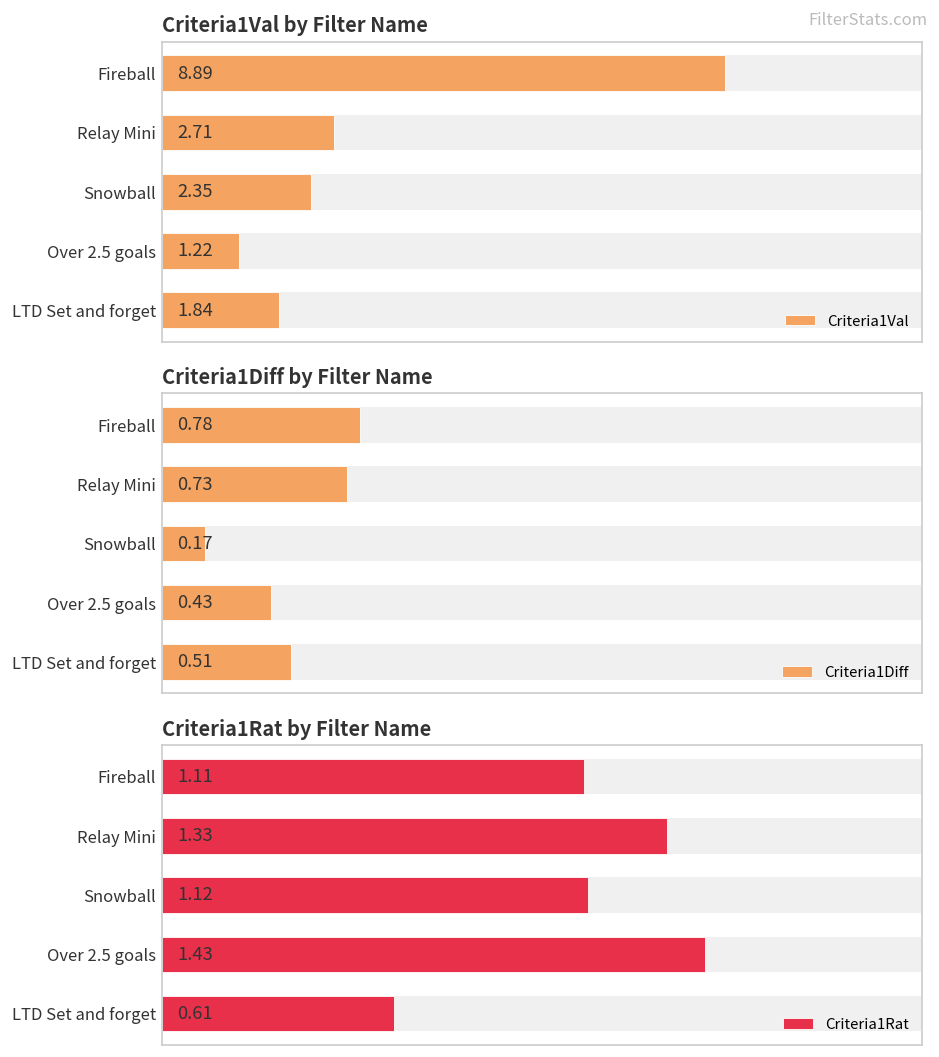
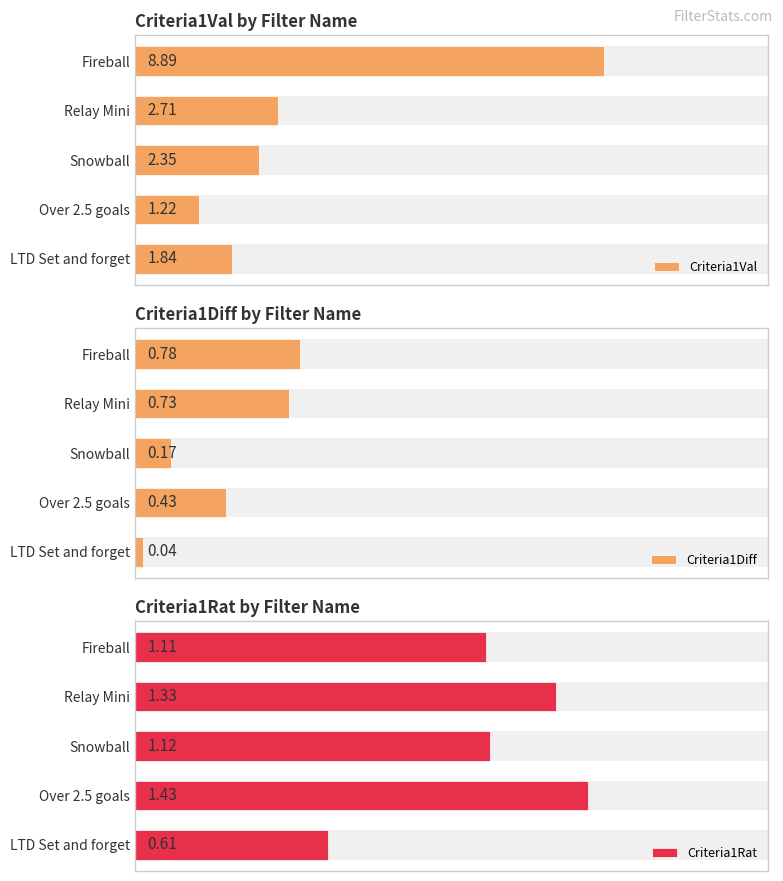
  {
    "Criteria1Diff by Filter Name": {
      "Criteria1Diff": {
-       "LTD Set and forget": 0.51
+       "LTD Set and forget": 0.04
      }
    }
  }
